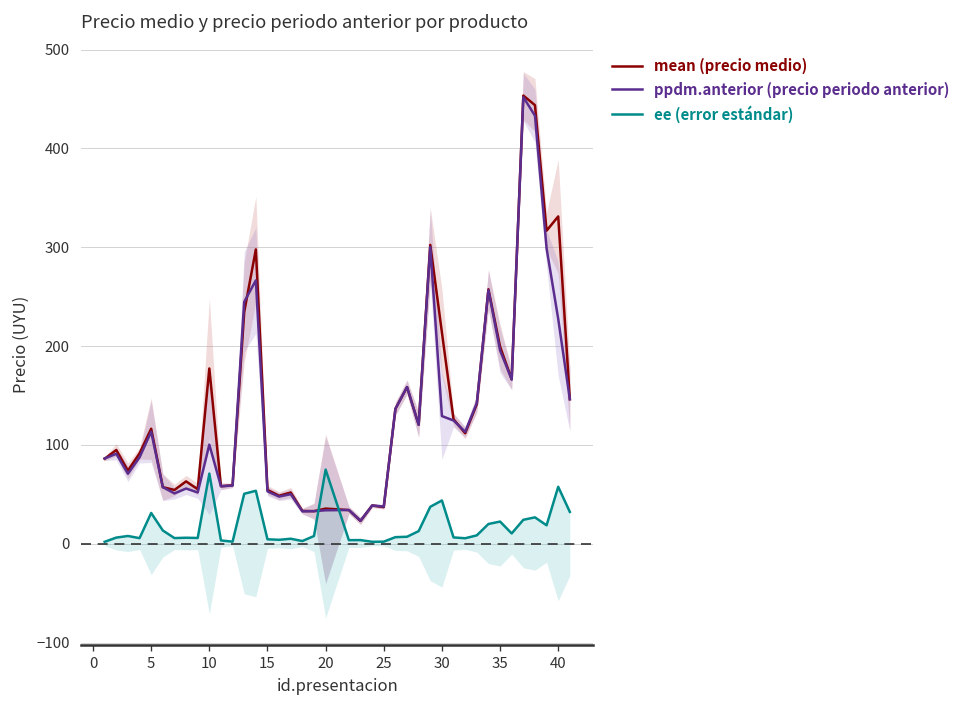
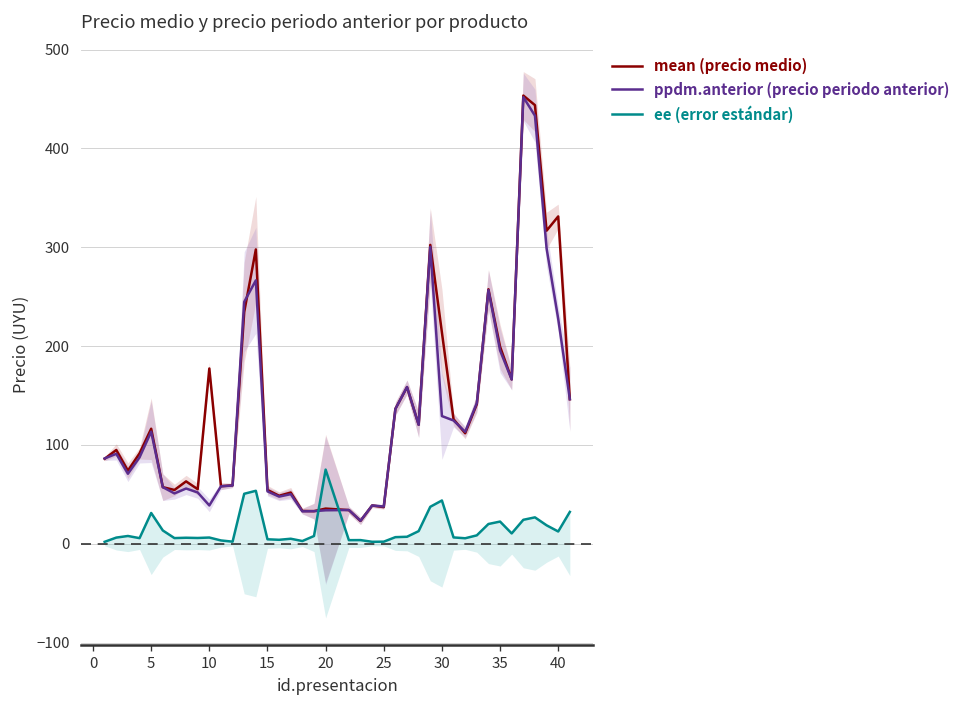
  {
    "mean (precio medio)": {
      "10": 180,
      "30": 210,
      "35": 200,
      "40": 330
    },
    "ppdm.anterior (precio periodo anterior)": {
-     "10": 100,
+     "10": 40,
      "30": 130,
      "35": 200,
      "40": 230
    },
    "ee (error estándar)": {
      "5": 30,
-     "10": 70,
+     "10": 10,
      "15": 0,
      "20": 80,
      "25": 0,
      "30": 40,
      "35": 20,
-     "40": 60
+     "40": 10
    }
  }
